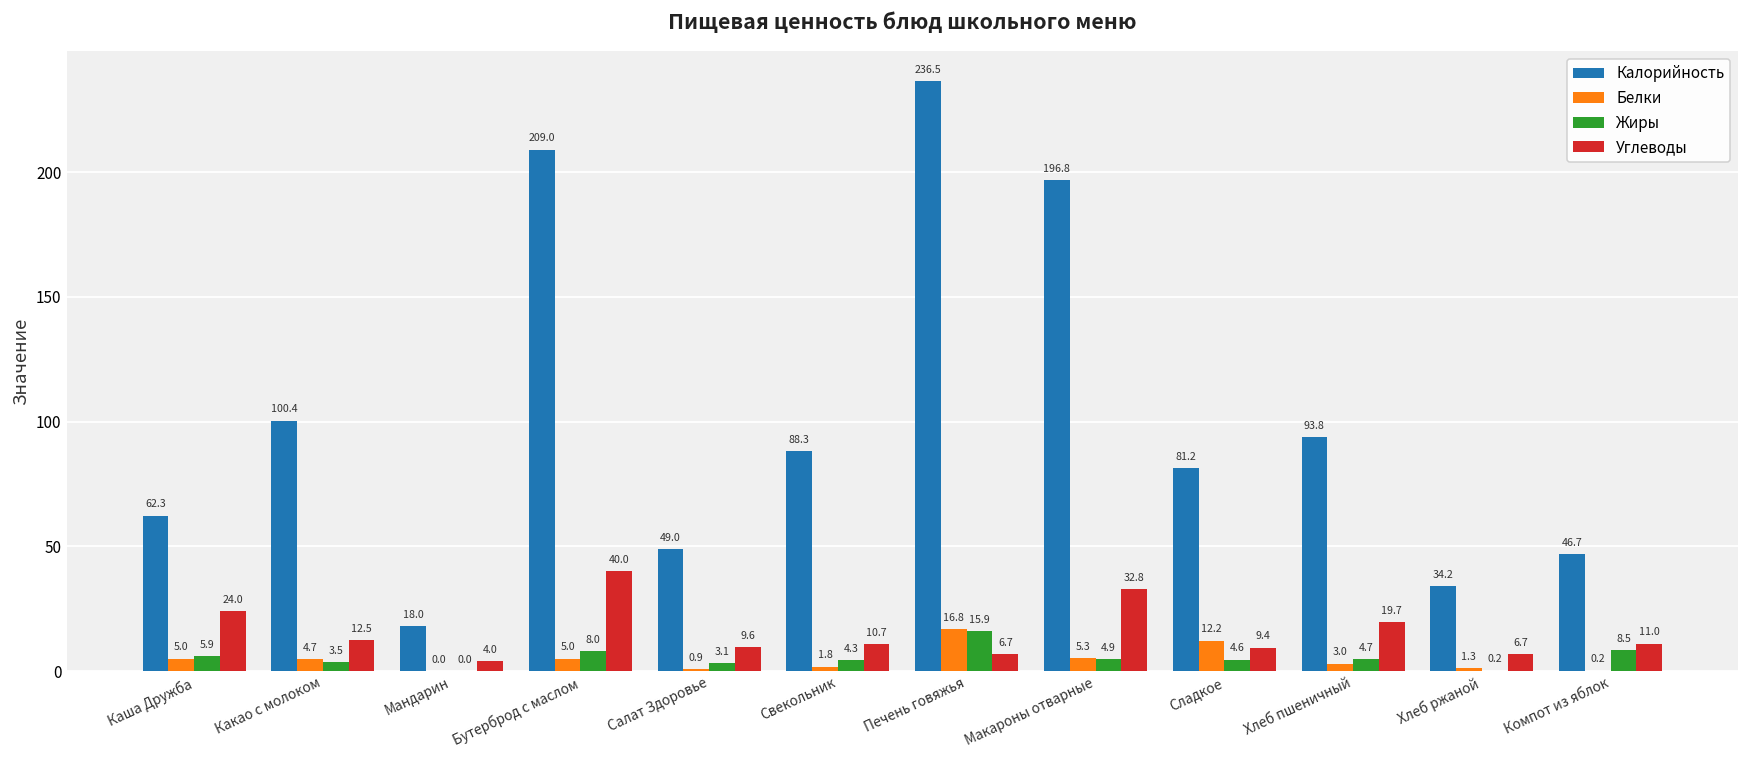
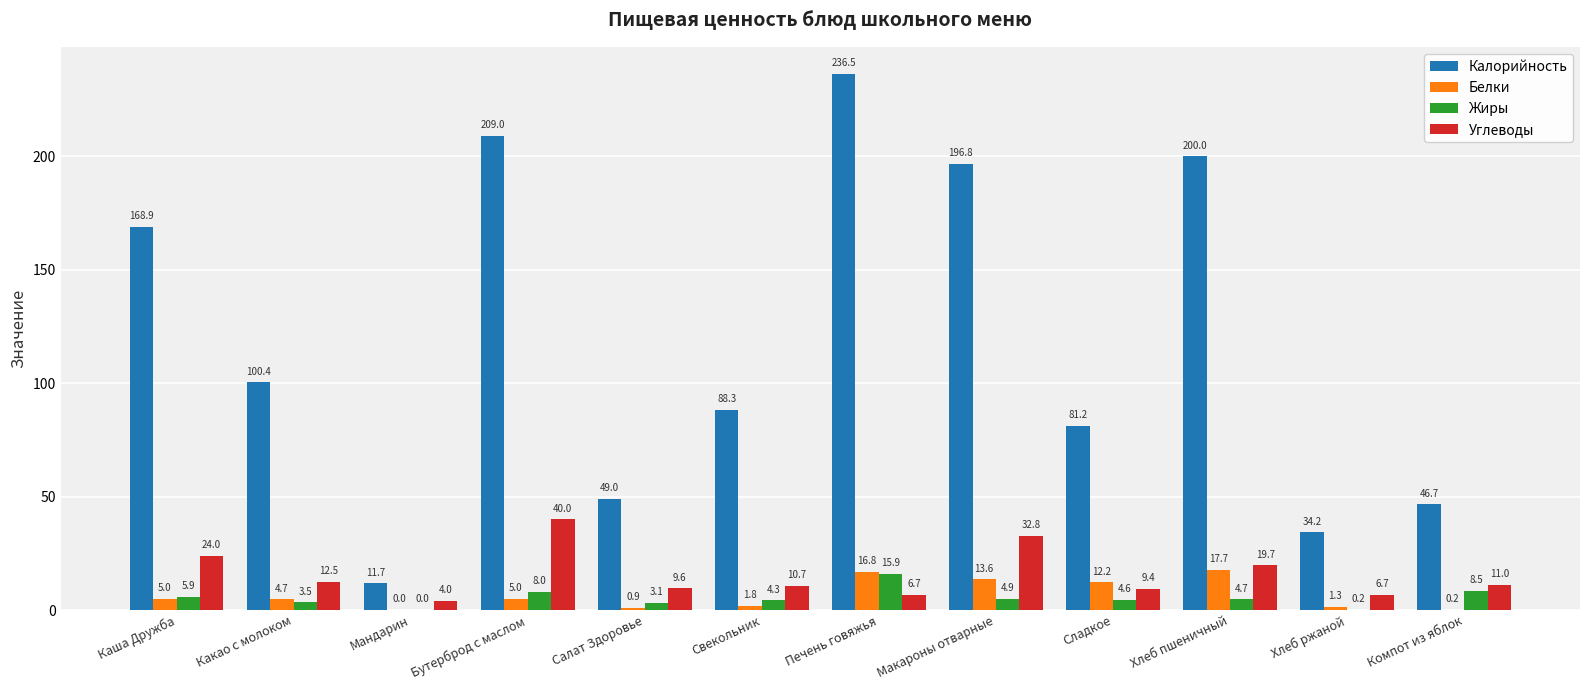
  {
    "Калорийность": {
-     "Каша Дружба": 62.3,
+     "Каша Дружба": 168.9,
      "Какао с молоком": 100.4,
-     "Мандарин": 18.0,
+     "Мандарин": 11.7,
      "Бутерброд с маслом": 209.0,
      "Салат Здоровье": 49.0,
      "Свекольник": 88.3,
      "Печень говяжья": 236.5,
      "Макароны отварные": 196.8,
      "Сладкое": 81.2,
-     "Хлеб пшеничный": 93.8,
+     "Хлеб пшеничный": 200.0,
      "Хлеб ржаной": 34.2,
      "Компот из яблок": 46.7
    },
    "Белки": {
      "Каша Дружба": 5.0,
      "Какао с молоком": 4.7,
      "Мандарин": 0.0,
      "Бутерброд с маслом": 5.0,
      "Салат Здоровье": 0.9,
      "Свекольник": 1.8,
      "Печень говяжья": 16.8,
-     "Макароны отварные": 5.3,
+     "Макароны отварные": 13.6,
      "Сладкое": 12.2,
-     "Хлеб пшеничный": 3.0,
+     "Хлеб пшеничный": 17.7,
      "Хлеб ржаной": 1.3,
      "Компот из яблок": 0.2
    },
    "Жиры": {
      "Каша Дружба": 5.9,
      "Какао с молоком": 3.5,
      "Мандарин": 0.0,
      "Бутерброд с маслом": 8.0,
      "Салат Здоровье": 3.1,
      "Свекольник": 4.3,
      "Печень говяжья": 15.9,
      "Макароны отварные": 4.9,
      "Сладкое": 4.6,
      "Хлеб пшеничный": 4.7,
      "Хлеб ржаной": 0.2,
      "Компот из яблок": 8.5
    },
    "Углеводы": {
      "Каша Дружба": 24.0,
      "Какао с молоком": 12.5,
      "Мандарин": 4.0,
      "Бутерброд с маслом": 40.0,
      "Салат Здоровье": 9.6,
      "Свекольник": 10.7,
      "Печень говяжья": 6.7,
      "Макароны отварные": 32.8,
      "Сладкое": 9.4,
      "Хлеб пшеничный": 19.7,
      "Хлеб ржаной": 6.7,
      "Компот из яблок": 11.0
    }
  }
